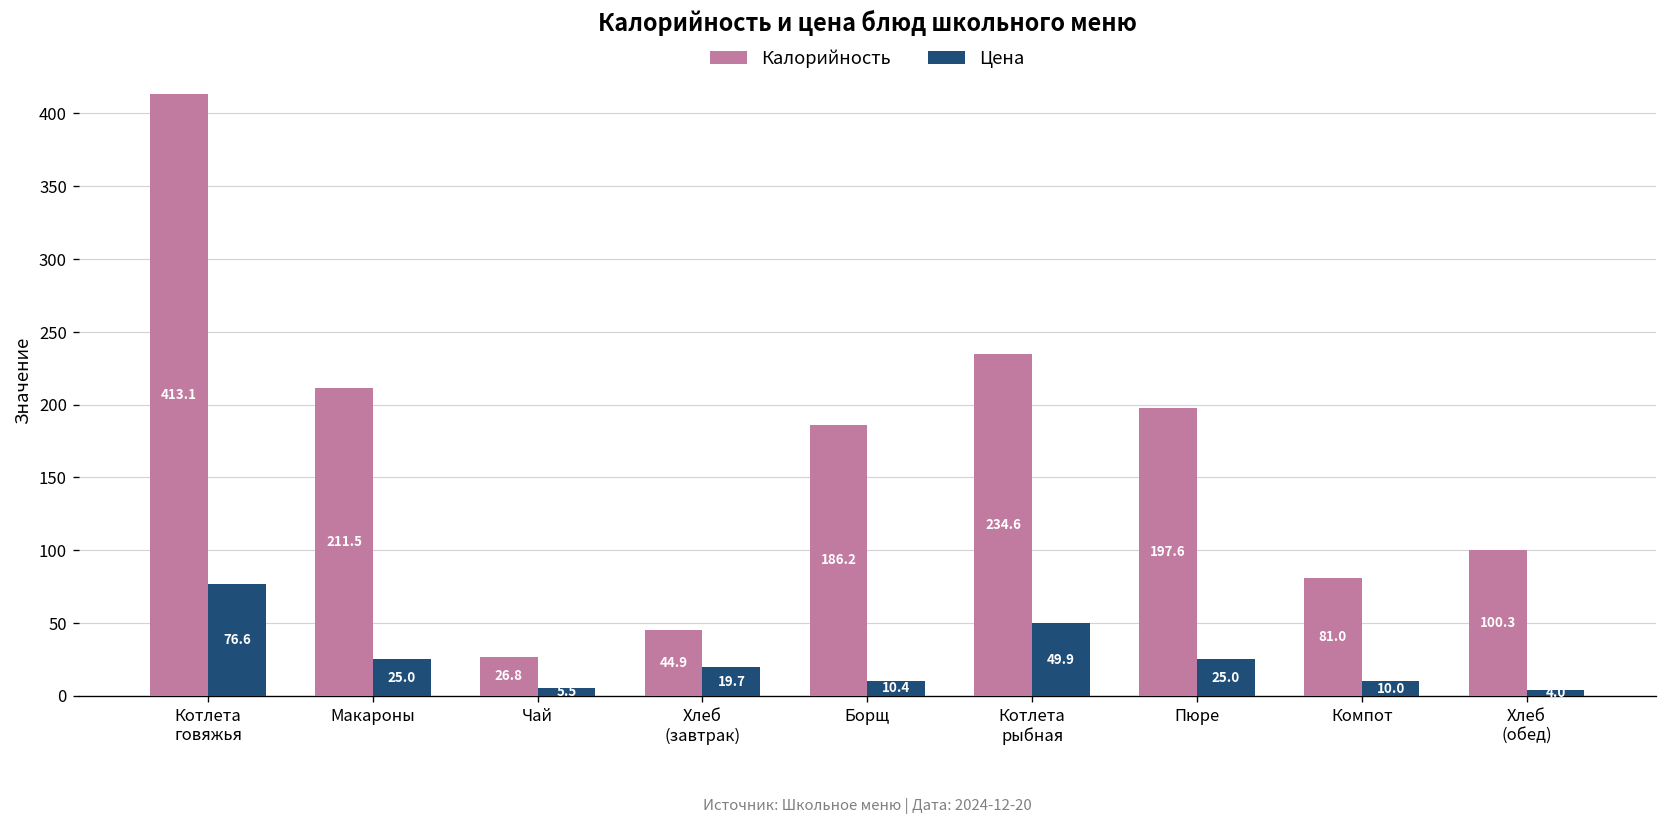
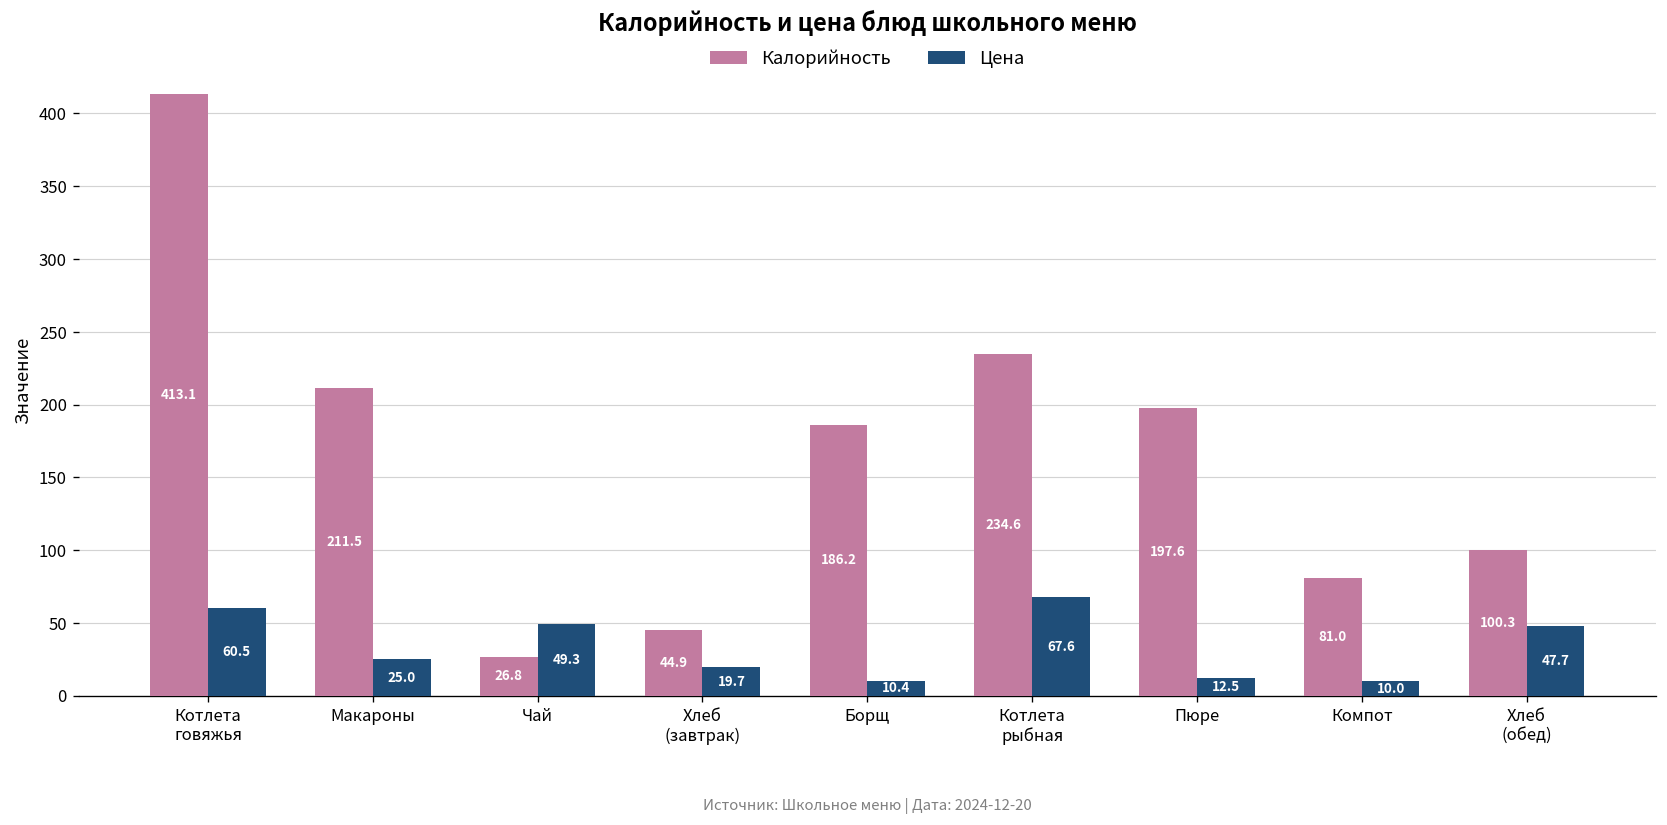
  {
    "Калорийность": {
      "Котлета говяжья": 413.1,
      "Макароны": 211.5,
      "Чай": 26.8,
      "Хлеб (завтрак)": 44.9,
      "Борщ": 186.2,
      "Котлета рыбная": 234.6,
      "Пюре": 197.6,
      "Компот": 81.0,
      "Хлеб (обед)": 100.3
    },
    "Цена": {
-     "Котлета говяжья": 76.6,
+     "Котлета говяжья": 60.5,
      "Макароны": 25.0,
-     "Чай": 5.5,
+     "Чай": 49.3,
      "Хлеб (завтрак)": 19.7,
      "Борщ": 10.4,
-     "Котлета рыбная": 49.9,
-     "Пюре": 25.0,
+     "Котлета рыбная": 67.6,
+     "Пюре": 12.5,
      "Компот": 10.0,
-     "Хлеб (обед)": 4
+     "Хлеб (обед)": 48
    }
  }
